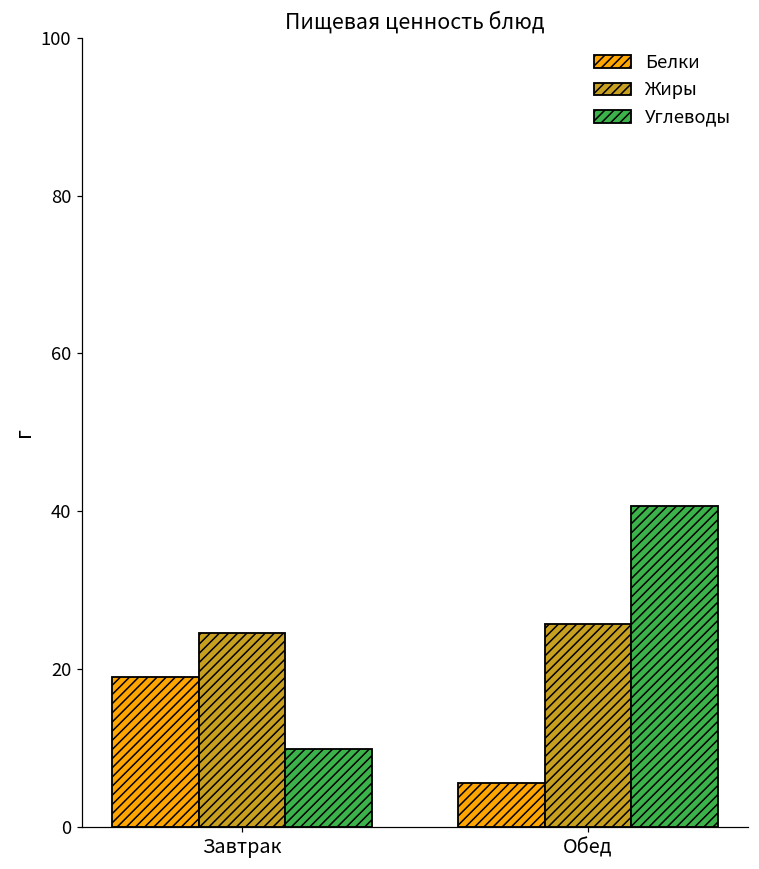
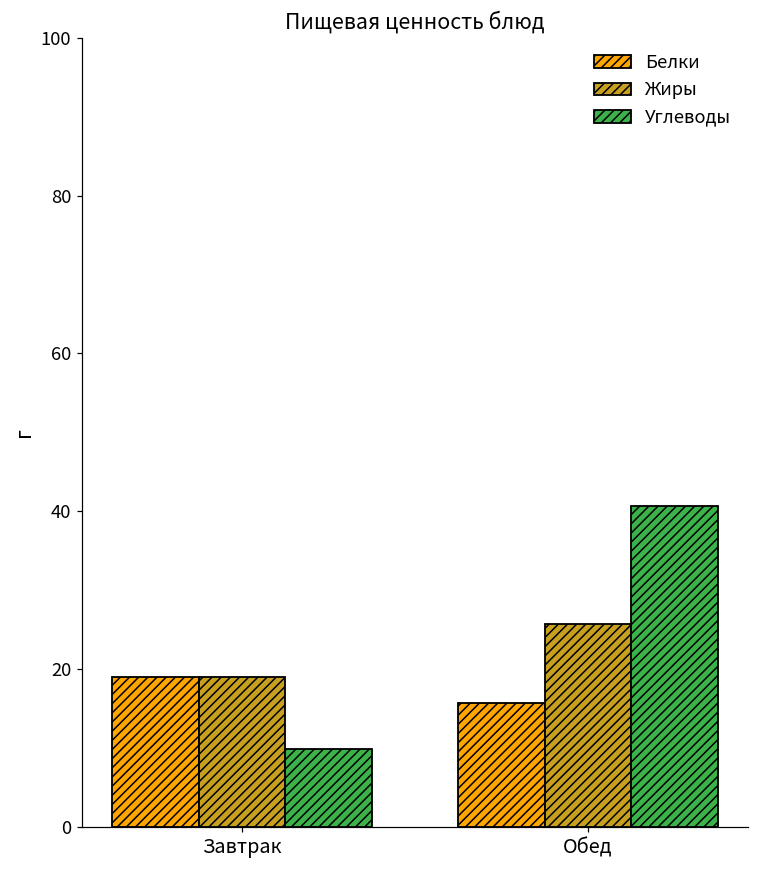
  {
    "Белки": {
      "Завтрак": 19,
-     "Обед": 6
+     "Обед": 16
    },
    "Жиры": {
-     "Завтрак": 25,
+     "Завтрак": 19,
      "Обед": 26
    },
    "Углеводы": {
      "Завтрак": 10,
      "Обед": 41
    }
  }
